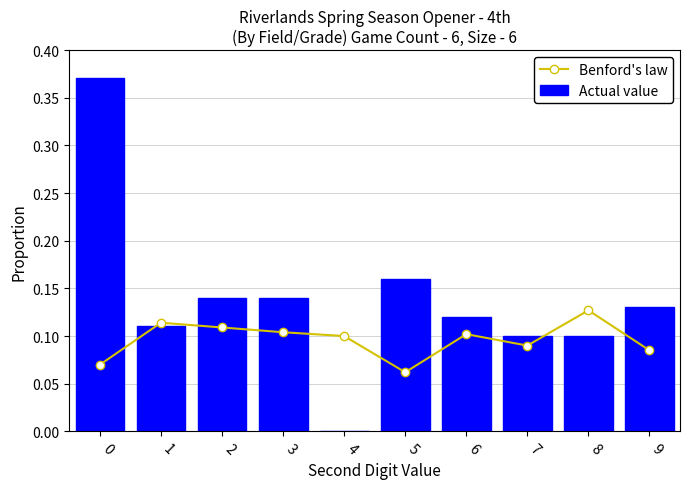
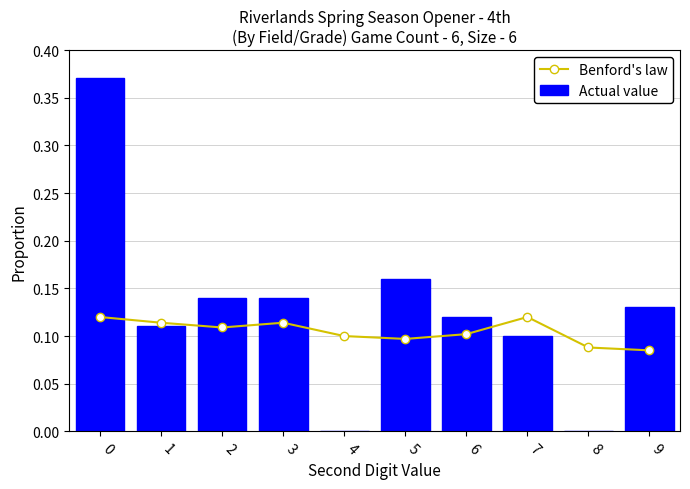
  {
    "Benford's law": {
-     "0": 0.07,
+     "0": 0.12,
      "1": 0.11,
      "2": 0.11,
-     "3": 0.10,
+     "3": 0.11,
      "4": 0.10,
-     "5": 0.06,
+     "5": 0.10,
      "6": 0.10,
-     "7": 0.09,
-     "8": 0.13,
+     "7": 0.12,
+     "8": 0.09,
      "9": 0.09
    },
    "Actual value": {
      "0": 0.37,
      "1": 0.11,
      "2": 0.14,
      "3": 0.14,
      "4": 0.0,
      "5": 0.16,
      "6": 0.12,
      "7": 0.1,
-     "8": 0.1,
+     "8": 0.0,
      "9": 0.13
    }
  }
